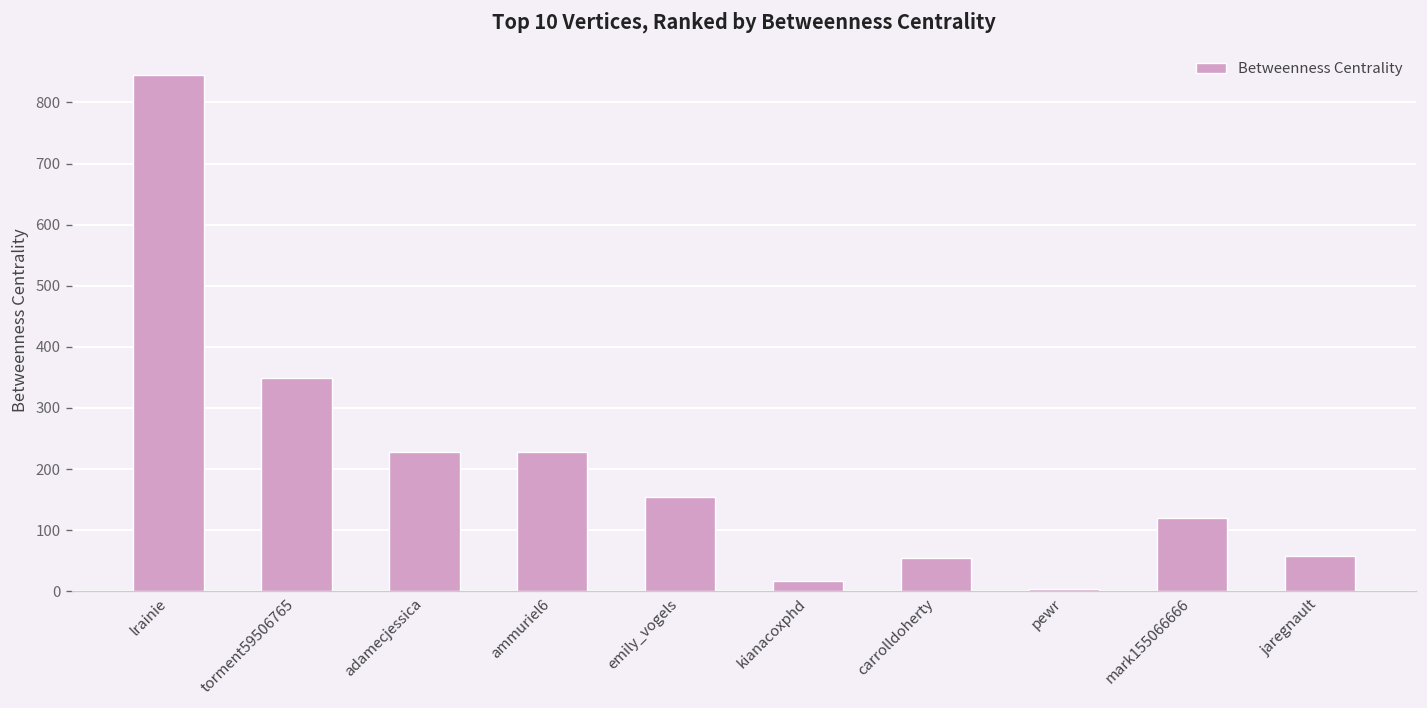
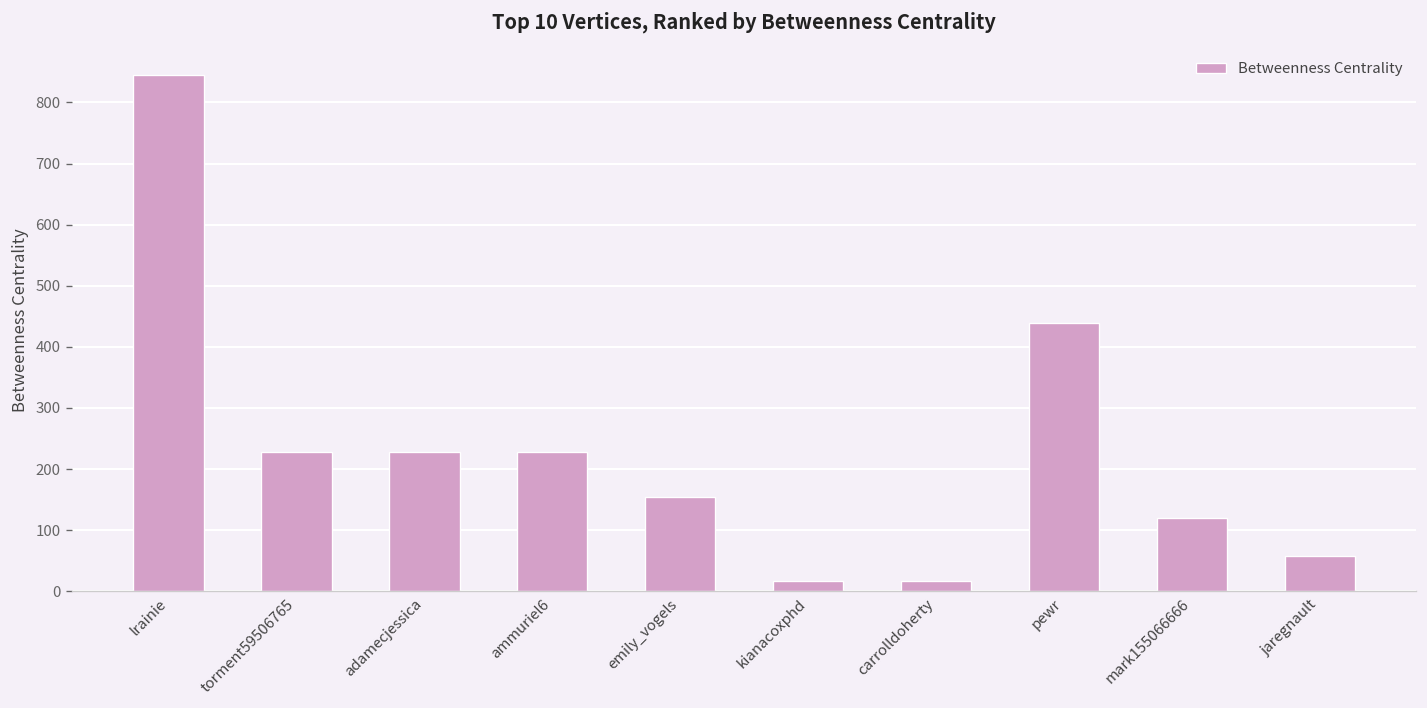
  {
    "lrainie": 850,
-   "torment59506765": 350,
+   "torment59506765": 230,
    "adamecjessica": 230,
    "ammuriel6": 230,
    "emily_vogels": 150,
    "kianacoxphd": 20,
-   "carrolldoherty": 50,
-   "pewr": 0,
+   "carrolldoherty": 20,
+   "pewr": 440,
    "mark155066666": 120,
    "jaregnault": 60
  }
